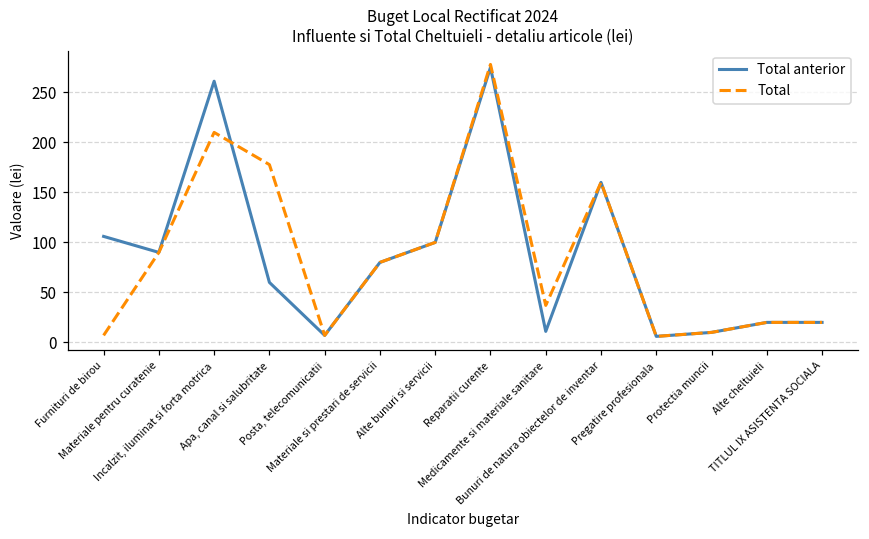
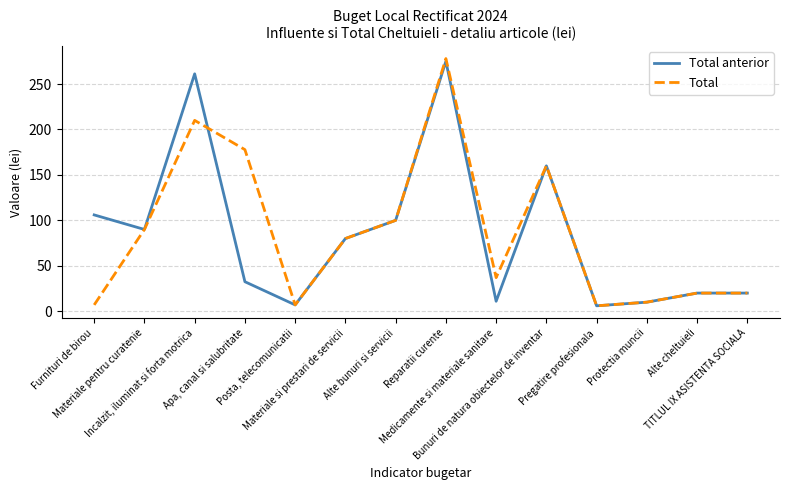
  {
    "Total anterior": {
      "Furnituri de birou": 110,
      "Incalzit, iluminat si forta motrica": 260,
-     "Apa, canal si salubritate": 60,
+     "Apa, canal si salubritate": 30,
      "Reparatii curente": 280,
      "Medicamente si materiale sanitare": 10
    },
    "Total": {
      "Furnituri de birou": 10,
      "Incalzit, iluminat si forta motrica": 210,
      "Apa, canal si salubritate": 180,
      "Reparatii curente": 280,
      "Medicamente si materiale sanitare": 40
    }
  }
